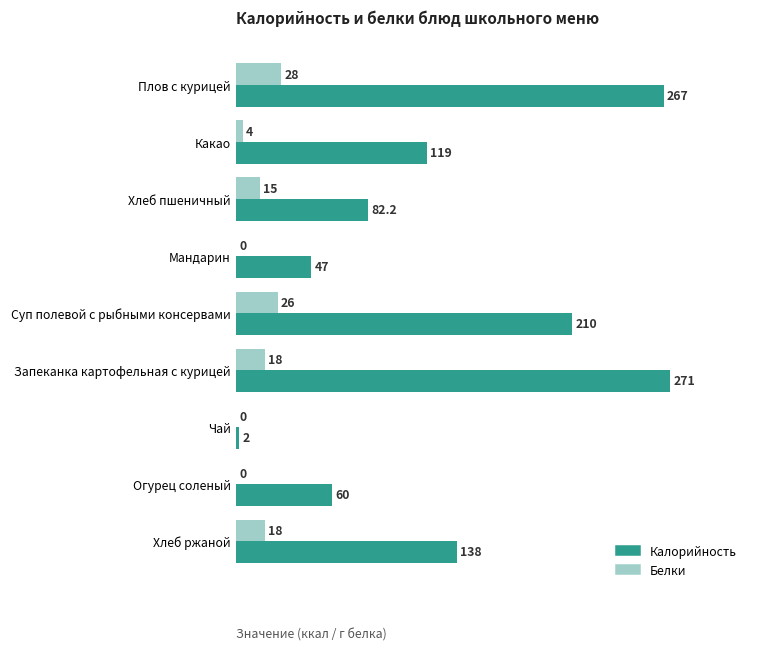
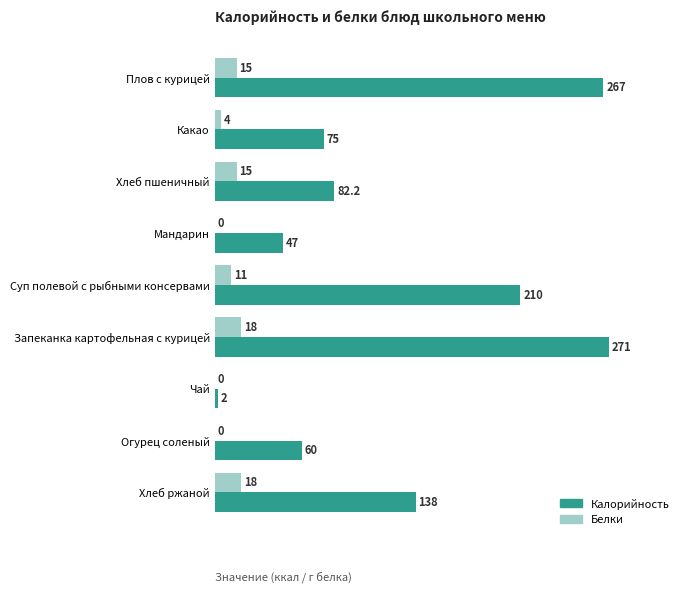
  {
    "Калорийность": {
      "Плов с курицей": 267,
-     "Какао": 119,
+     "Какао": 75,
      "Хлеб пшеничный": 82.2,
      "Мандарин": 47,
      "Суп полевой с рыбными консервами": 210,
      "Запеканка картофельная с курицей": 271,
      "Чай": 2,
      "Огурец соленый": 60,
      "Хлеб ржаной": 138
    },
    "Белки": {
-     "Плов с курицей": 28,
+     "Плов с курицей": 15,
      "Какао": 4,
      "Хлеб пшеничный": 15,
      "Мандарин": 0,
-     "Суп полевой с рыбными консервами": 26,
+     "Суп полевой с рыбными консервами": 11,
      "Запеканка картофельная с курицей": 18,
      "Чай": 0,
      "Огурец соленый": 0,
      "Хлеб ржаной": 18
    }
  }
